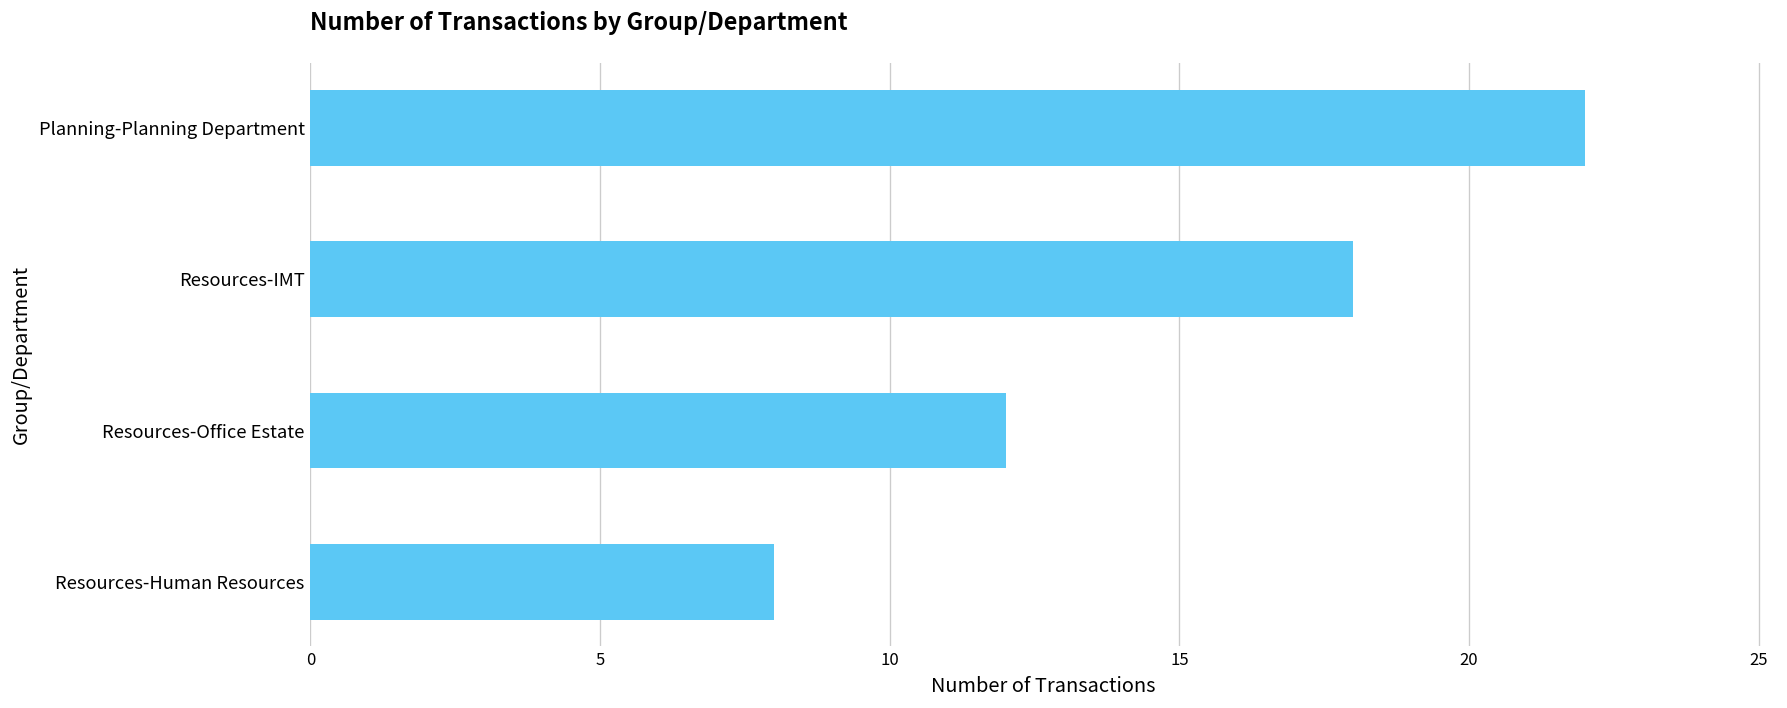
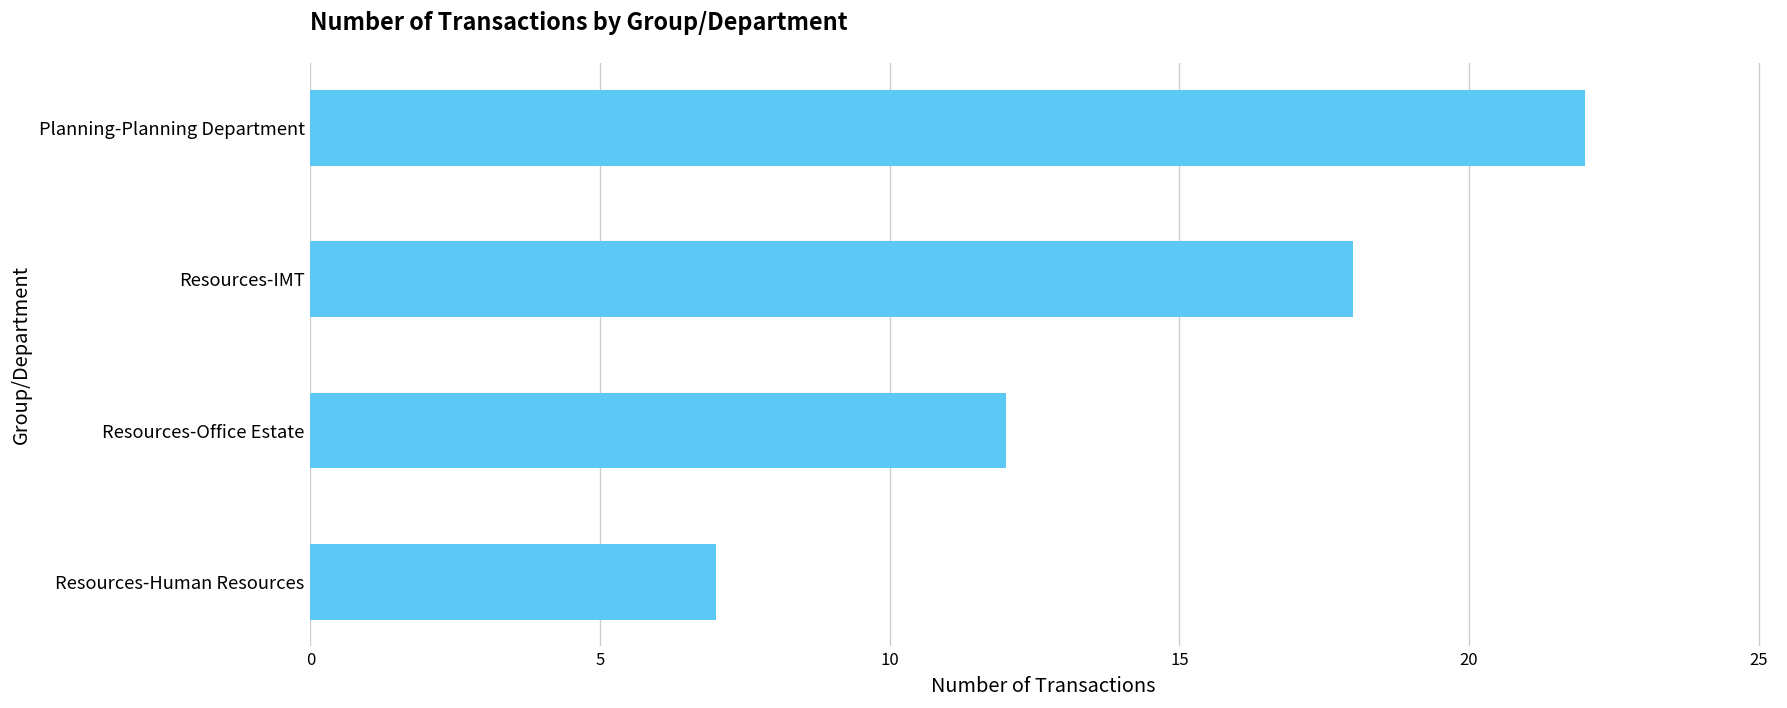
  {
    "Planning-Planning Department": 22,
    "Resources-IMT": 18,
    "Resources-Office Estate": 12,
-   "Resources-Human Resources": 8
+   "Resources-Human Resources": 7
  }
